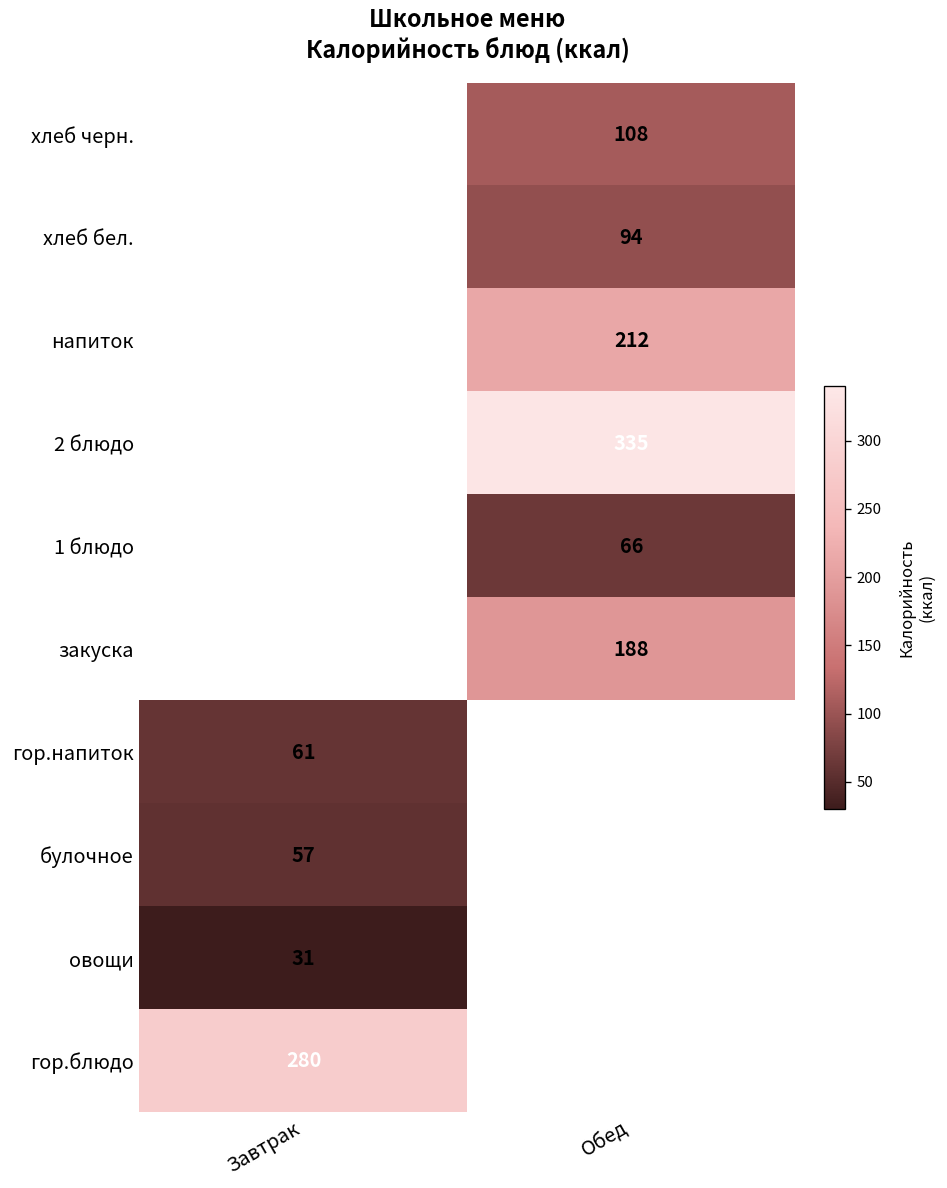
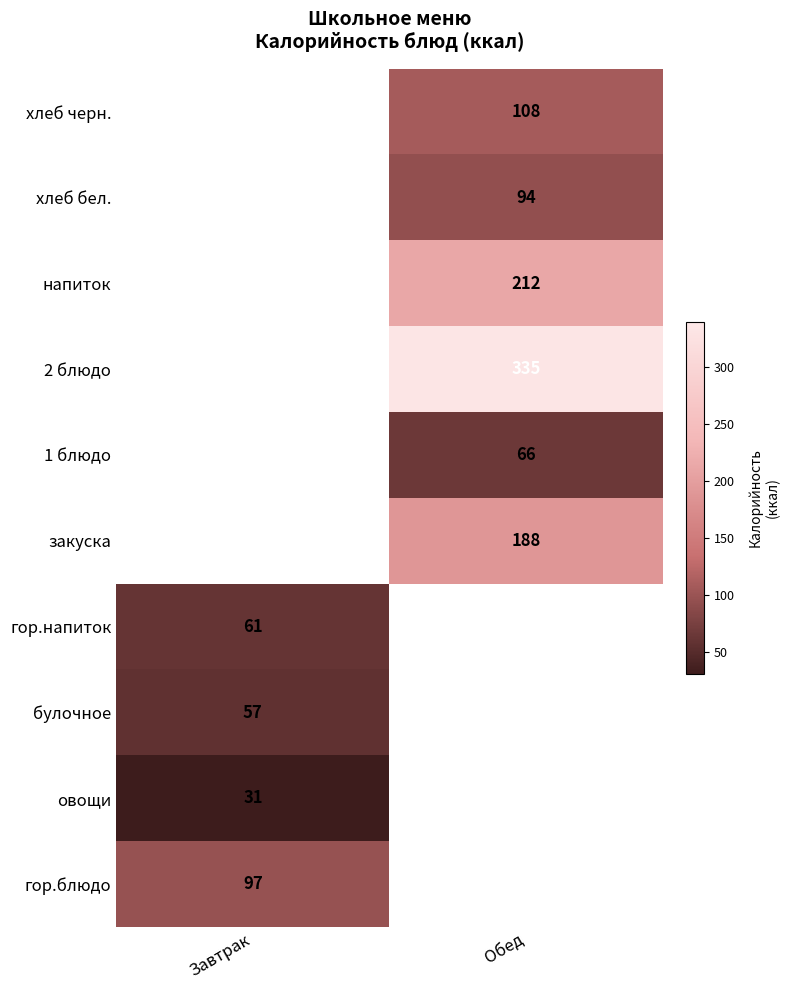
  {
    "хлеб черн.": {
      "Обед": 108
    },
    "хлеб бел.": {
      "Обед": 94
    },
    "напиток": {
      "Обед": 212
    },
    "1 блюдо": {
      "Обед": 66
    },
    "закуска": {
      "Обед": 188
    },
    "гор.напиток": {
      "Завтрак": 61
    },
    "булочное": {
      "Завтрак": 57
    },
    "овощи": {
      "Завтрак": 31
    },
    "гор.блюдо": {
-     "Завтрак": 280
+     "Завтрак": 97
    }
  }
